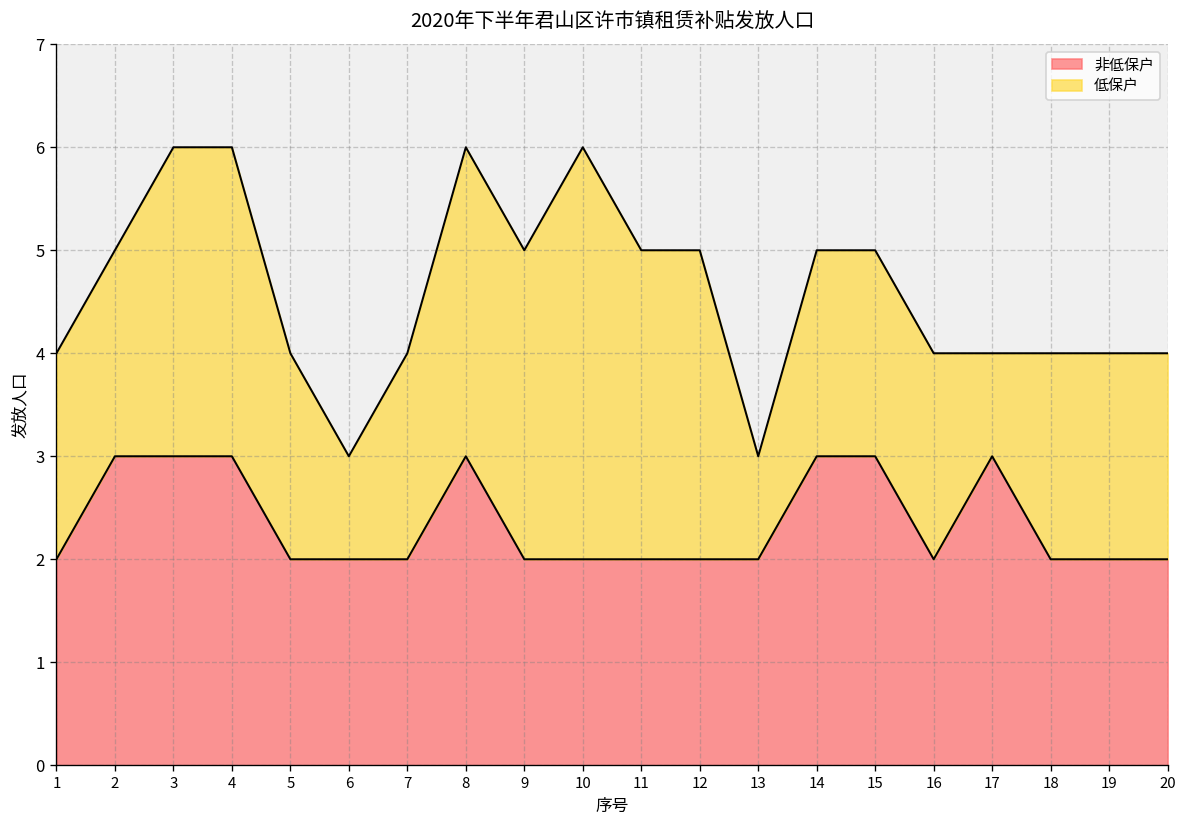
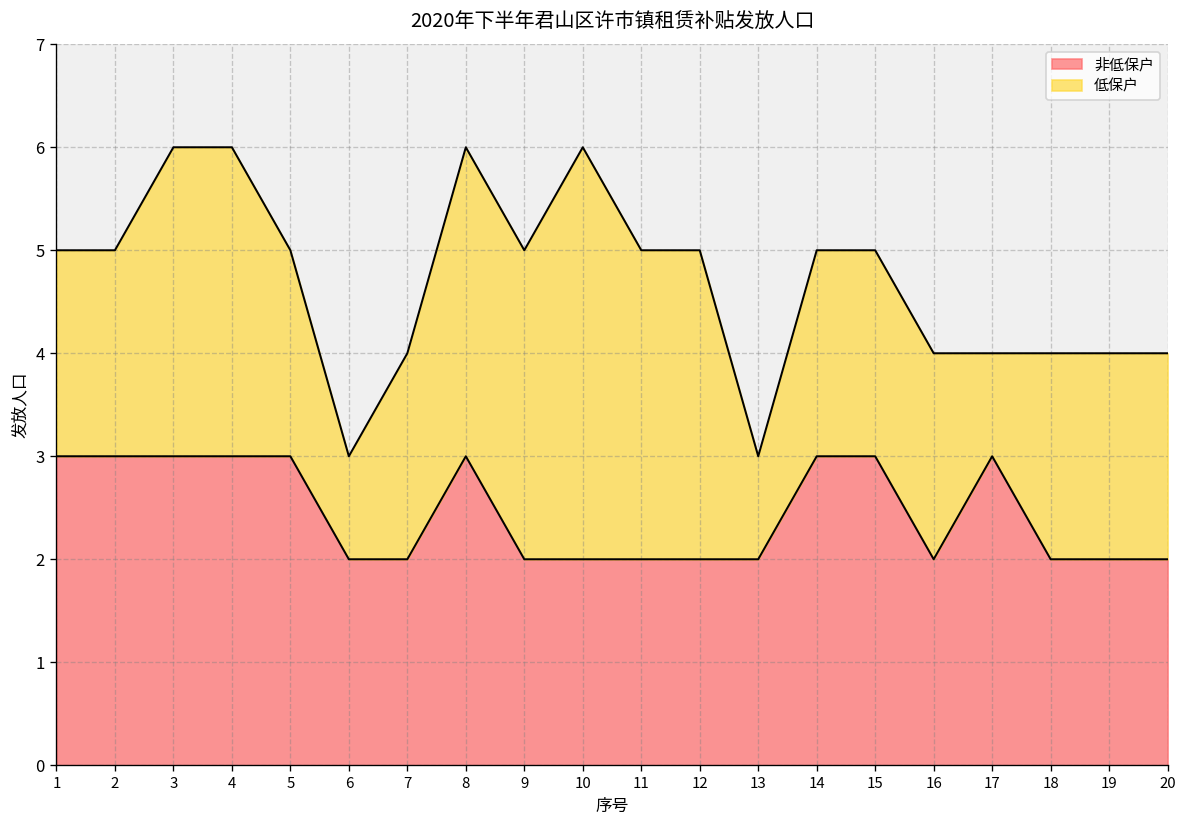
  {
    "非低保户": {
-     "1": 2,
+     "1": 3,
      "2": 3,
      "3": 3,
      "4": 3,
-     "5": 2,
+     "5": 3,
      "6": 2,
      "7": 2,
      "8": 3,
      "9": 2,
      "10": 2,
      "11": 2,
      "12": 2,
      "13": 2,
      "14": 3,
      "15": 3,
      "16": 2,
      "17": 3,
      "18": 2,
      "19": 2,
      "20": 2
    },
    "低保户": {
      "1": 2,
      "2": 2,
      "3": 3,
      "4": 3,
      "5": 2,
      "6": 1,
      "7": 2,
      "8": 3,
      "9": 3,
      "10": 4,
      "11": 3,
      "12": 3,
      "13": 1,
      "14": 2,
      "15": 2,
      "16": 2,
      "17": 1,
      "18": 2,
      "19": 2,
      "20": 2
    }
  }
